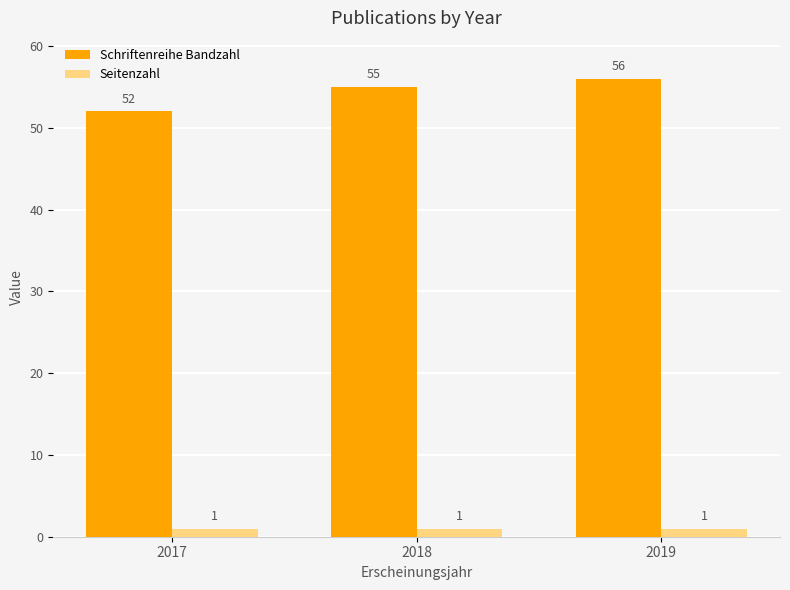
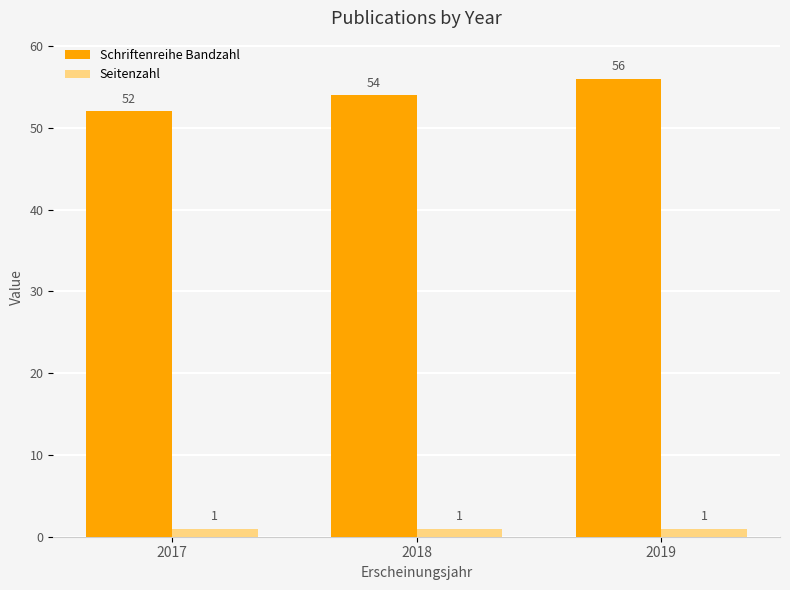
  {
    "Schriftenreihe Bandzahl": {
      "2017": 52,
-     "2018": 55,
+     "2018": 54,
      "2019": 56
    },
    "Seitenzahl": {
      "2017": 1,
      "2018": 1,
      "2019": 1
    }
  }
